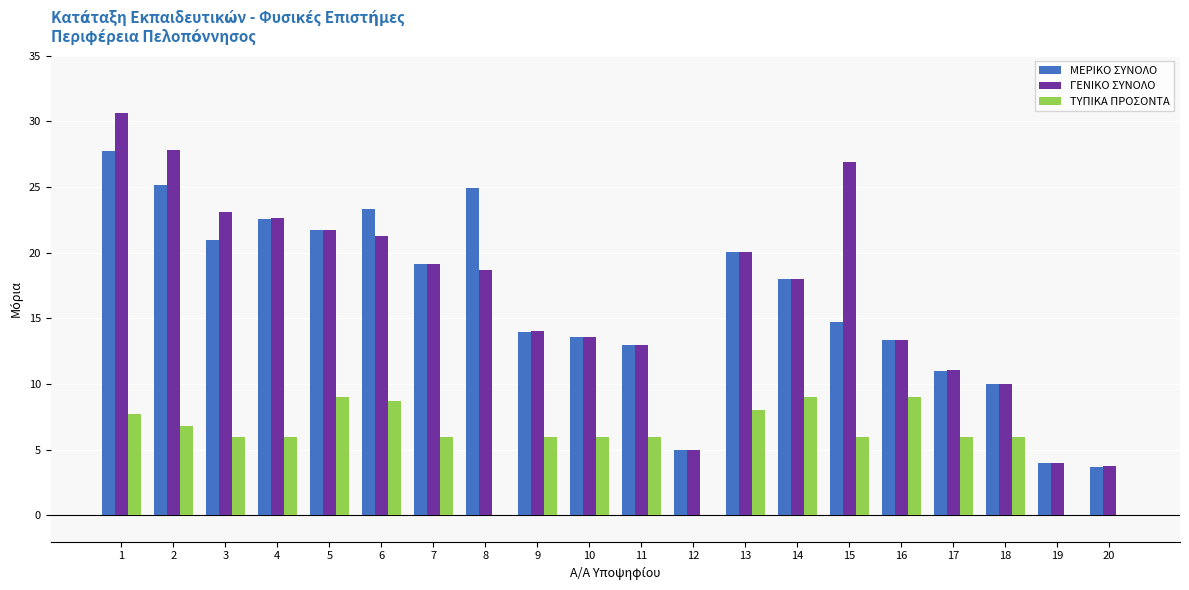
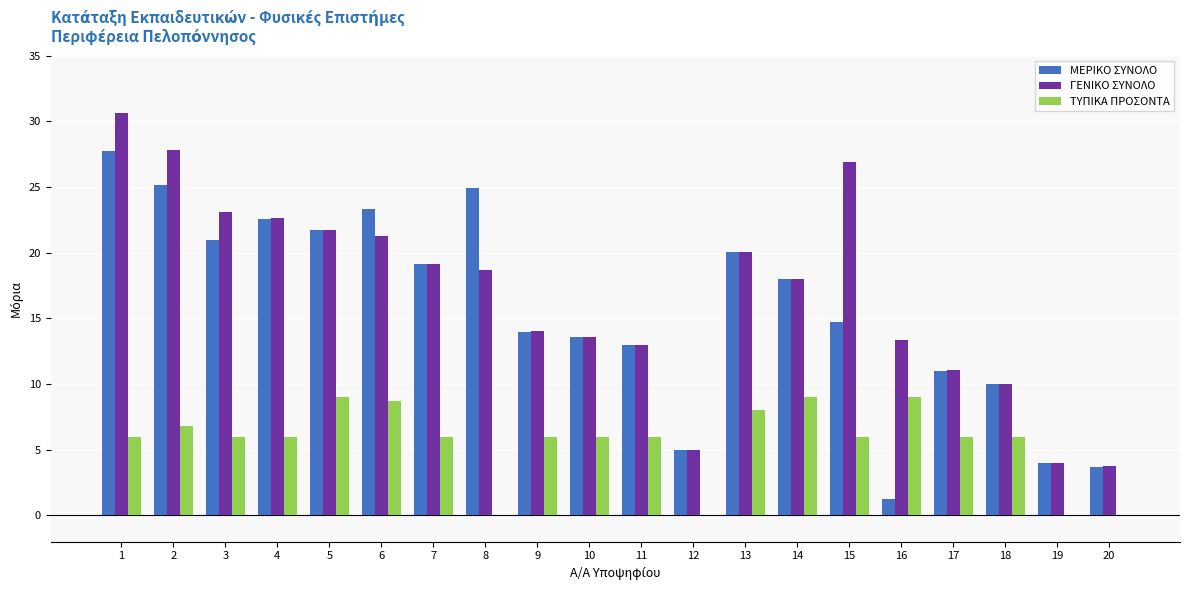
  {
    "ΜΕΡΙΚΟ ΣΥΝΟΛΟ": {
      "1": 27.7,
      "2": 25.2,
      "3": 21.0,
      "4": 22.6,
      "5": 21.7,
      "6": 23.3,
      "7": 19.1,
      "8": 24.9,
      "9": 14.0,
      "10": 13.6,
      "11": 13.0,
      "12": 5.0,
      "13": 20.1,
      "14": 18.0,
      "15": 14.8,
-     "16": 13.4,
+     "16": 1.3,
      "17": 11.0,
      "18": 10.0,
      "19": 4.0,
      "20": 3.7
    },
    "ΓΕΝΙΚΟ ΣΥΝΟΛΟ": {
      "1": 30.7,
      "2": 27.8,
      "3": 23.1,
      "4": 22.7,
      "5": 21.7,
      "6": 21.3,
      "7": 19.1,
      "8": 18.7,
      "9": 14.1,
      "10": 13.6,
      "11": 13.0,
      "12": 5.0,
      "13": 20.1,
      "14": 18.0,
      "15": 26.9,
      "16": 13.4,
      "17": 11.1,
      "18": 10.0,
      "19": 4.0,
      "20": 3.7
    },
    "ΤΥΠΙΚΑ ΠΡΟΣΟΝΤΑ": {
-     "1": 7.7,
+     "1": 6.0,
      "2": 6.8,
      "3": 6.0,
      "4": 6.0,
      "5": 9.0,
      "6": 8.7,
      "7": 6.0,
      "8": 0.0,
      "9": 6.0,
      "10": 6.0,
      "11": 6.0,
      "12": 0.0,
      "13": 8.0,
      "14": 9.0,
      "15": 6.0,
      "16": 9.0,
      "17": 6.0,
      "18": 6.0,
      "19": 0.0,
      "20": 0.0
    }
  }
